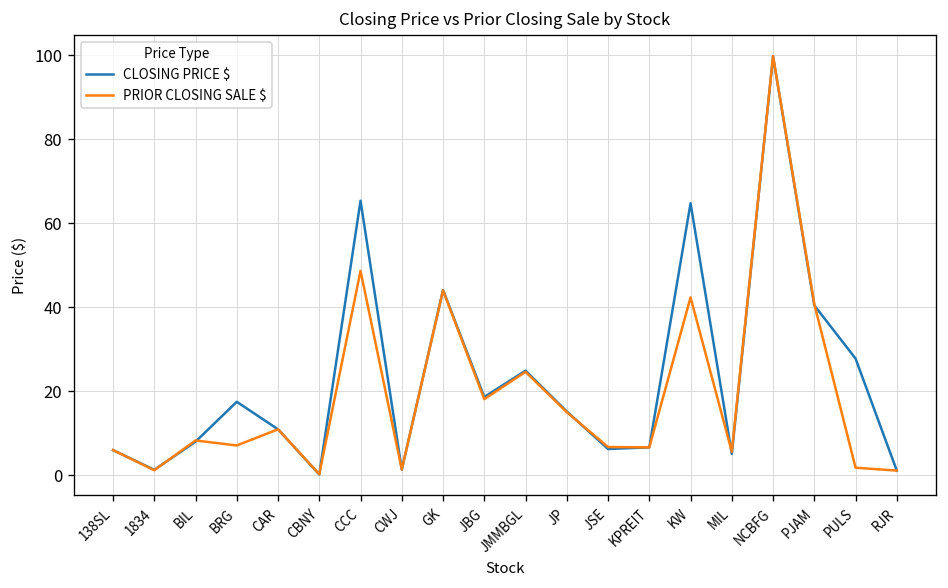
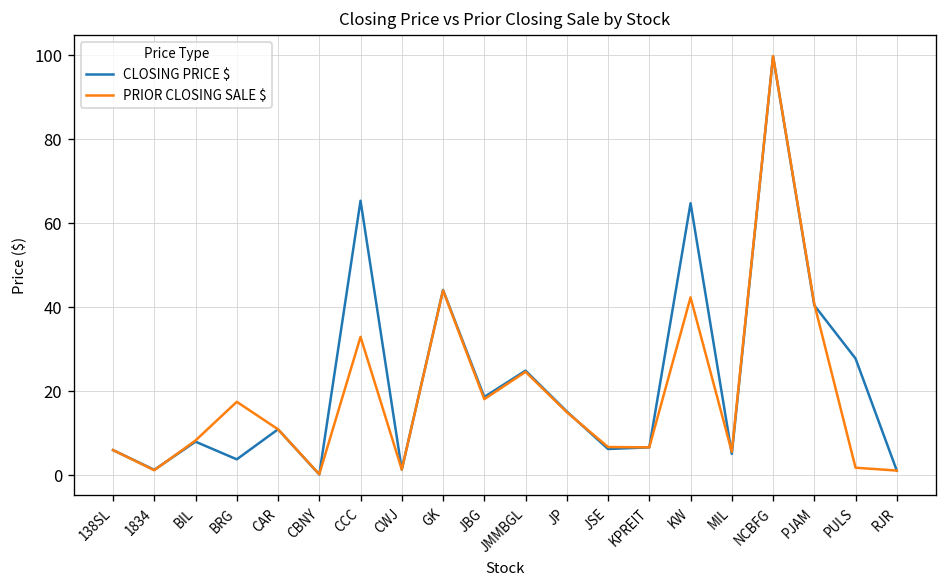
  {
    "CLOSING PRICE $": {
-     "BRG": 18,
+     "BRG": 4,
      "CCC": 65,
      "KW": 65,
      "PULS": 28
    },
    "PRIOR CLOSING SALE $": {
-     "BRG": 7,
-     "CCC": 49,
+     "BRG": 18,
+     "CCC": 33,
      "KW": 42,
      "PULS": 2
    }
  }
